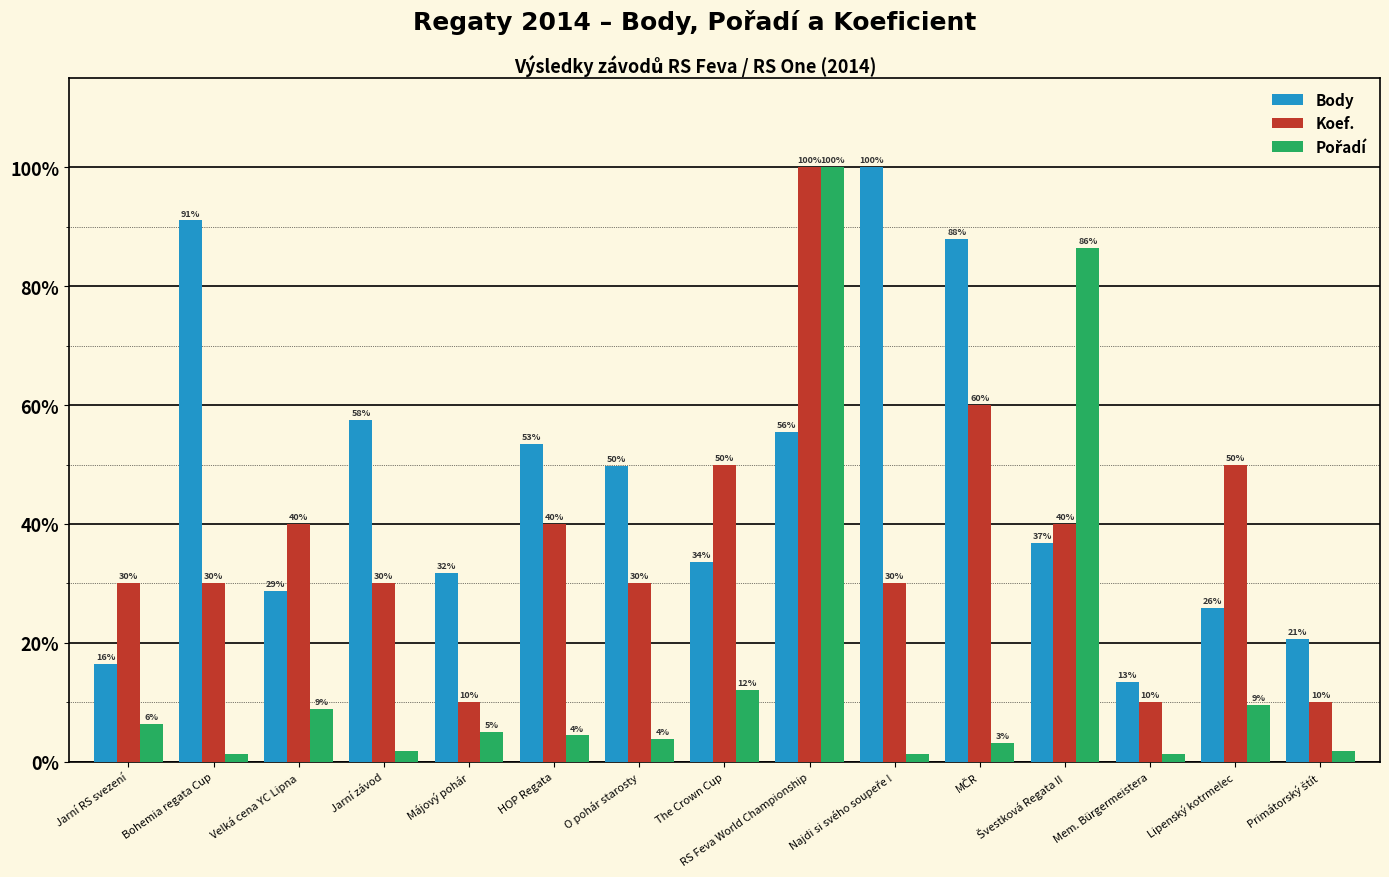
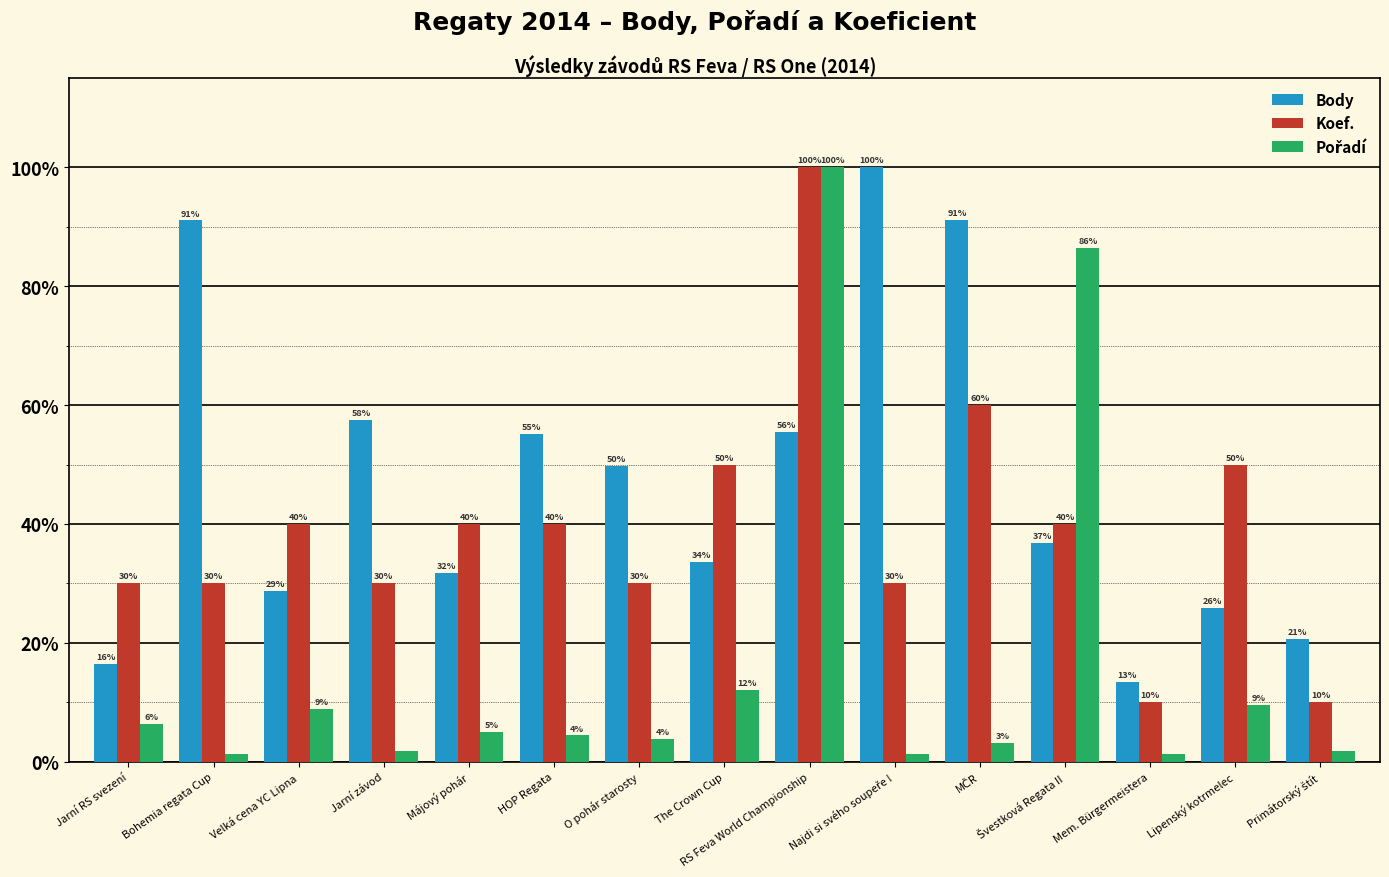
  {
    "Body": {
      "Jarní RS svezení": "16%",
      "Bohemia regata Cup": "91%",
      "Velká cena YC Lipna": "29%",
      "Jarní závod": "58%",
      "Májový pohár": "32%",
-     "HOP Regata": "53%",
+     "HOP Regata": "55%",
      "O pohár starosty": "50%",
      "The Crown Cup": "34%",
      "RS Feva World Championship": "56%",
      "Najdi si svého soupeře !": "100%",
-     "MČR": "88%",
+     "MČR": "91%",
      "Švestková Regata II": "37%",
      "Mem. Bürgermeistera": "13%",
      "Lipenský kotrmelec": "26%",
      "Primátorský štít": "21%"
    },
    "Koef.": {
      "Jarní RS svezení": "30%",
      "Bohemia regata Cup": "30%",
      "Velká cena YC Lipna": "40%",
      "Jarní závod": "30%",
-     "Májový pohár": "10%",
+     "Májový pohár": "40%",
      "HOP Regata": "40%",
      "O pohár starosty": "30%",
      "The Crown Cup": "50%",
      "RS Feva World Championship": "100%",
      "Najdi si svého soupeře !": "30%",
      "MČR": "60%",
      "Švestková Regata II": "40%",
      "Mem. Bürgermeistera": "10%",
      "Lipenský kotrmelec": "50%",
      "Primátorský štít": "10%"
    },
    "Pořadí": {
      "Jarní RS svezení": "6%",
      "Velká cena YC Lipna": "9%",
      "Májový pohár": "5%",
      "HOP Regata": "4%",
      "O pohár starosty": "4%",
      "The Crown Cup": "12%",
      "RS Feva World Championship": "100%",
      "MČR": "3%",
      "Švestková Regata II": "86%",
      "Lipenský kotrmelec": "9%"
    }
  }
